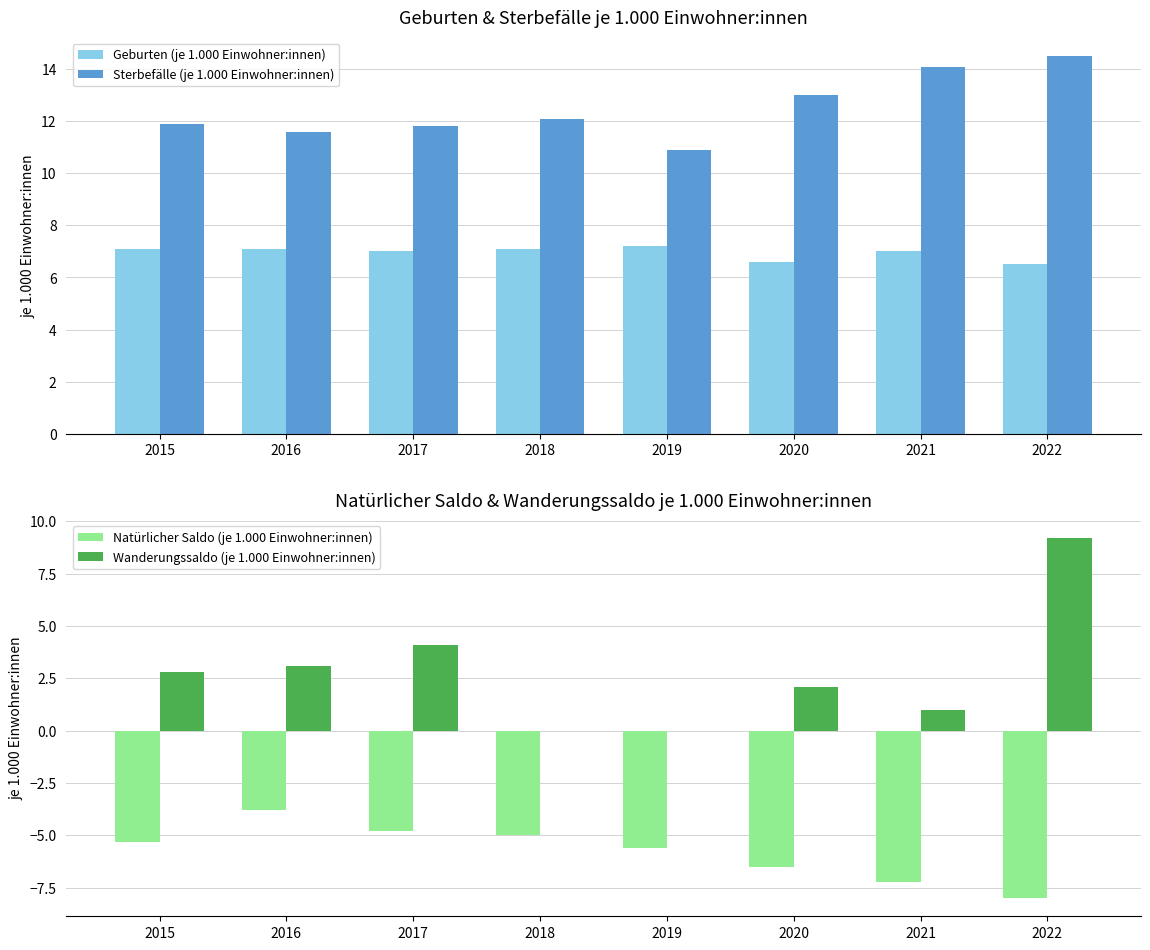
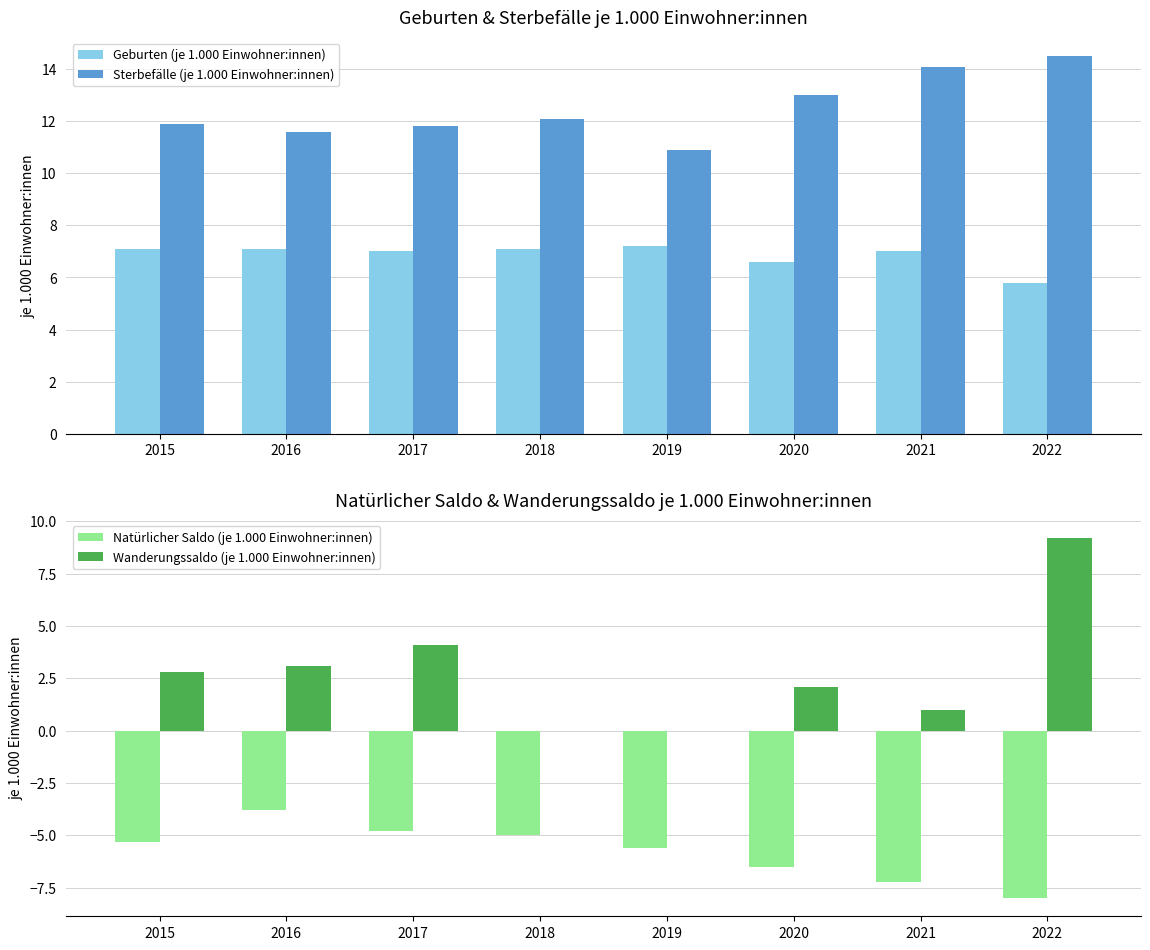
  {
    "Geburten & Sterbefälle je 1.000 Einwohner:innen": {
      "Geburten (je 1.000 Einwohner:innen)": {
        "2015": 7.1,
        "2016": 7.1,
        "2017": 7.0,
        "2018": 7.1,
        "2019": 7.2,
        "2020": 6.6,
        "2021": 7.0,
-       "2022": 6.5
+       "2022": 5.8
      },
      "Sterbefälle (je 1.000 Einwohner:innen)": {
        "2015": 11.9,
        "2016": 11.6,
        "2017": 11.8,
        "2018": 12.1,
        "2019": 10.9,
        "2020": 13.0,
        "2021": 14.1,
        "2022": 14.5
      }
    },
    "Natürlicher Saldo & Wanderungssaldo je 1.000 Einwohner:innen": {
      "Natürlicher Saldo (je 1.000 Einwohner:innen)": {
        "2015": -5.3,
        "2016": -3.8,
        "2017": -4.8,
        "2018": -5.0,
        "2019": -5.6,
        "2020": -6.5,
        "2021": -7.2,
        "2022": -8.0
      },
      "Wanderungssaldo (je 1.000 Einwohner:innen)": {
        "2015": 2.8,
        "2016": 3.1,
        "2017": 4.1,
        "2018": 0.0,
        "2019": 0.0,
        "2020": 2.1,
        "2021": 1.0,
        "2022": 9.2
      }
    }
  }
